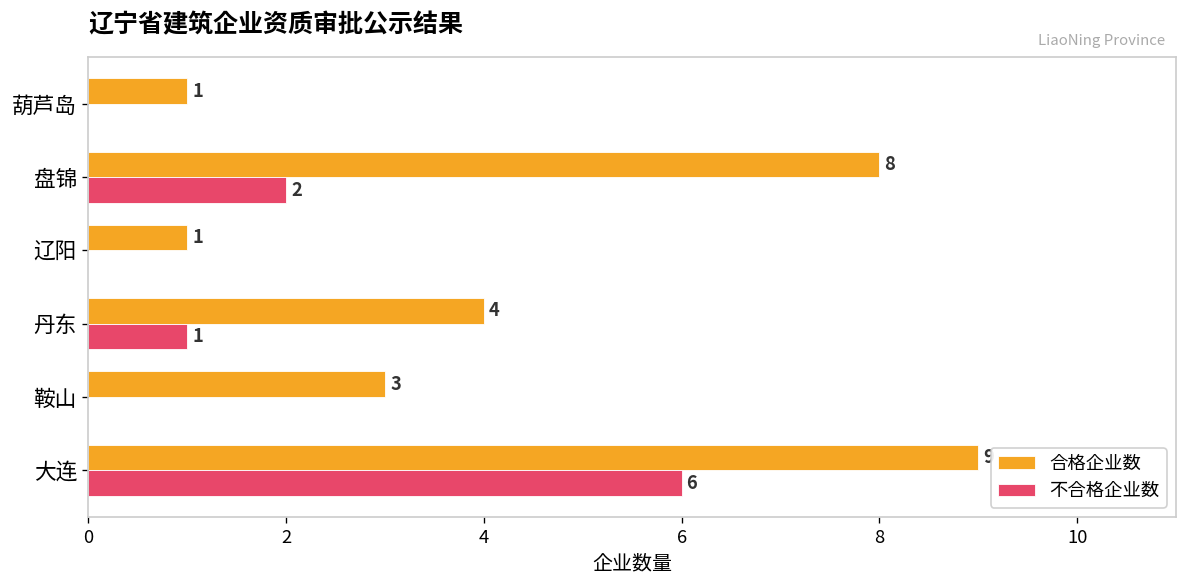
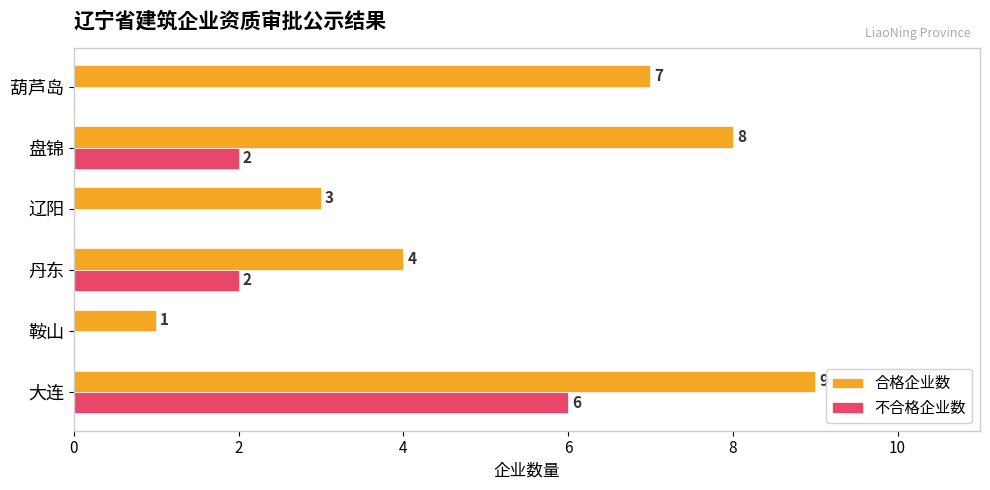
  {
    "合格企业数": {
-     "葫芦岛": 1,
+     "葫芦岛": 7,
      "盘锦": 8,
-     "辽阳": 1,
+     "辽阳": 3,
      "丹东": 4,
-     "鞍山": 3
+     "鞍山": 1
    },
    "不合格企业数": {
      "盘锦": 2,
-     "丹东": 1,
+     "丹东": 2,
      "大连": 6
    }
  }
